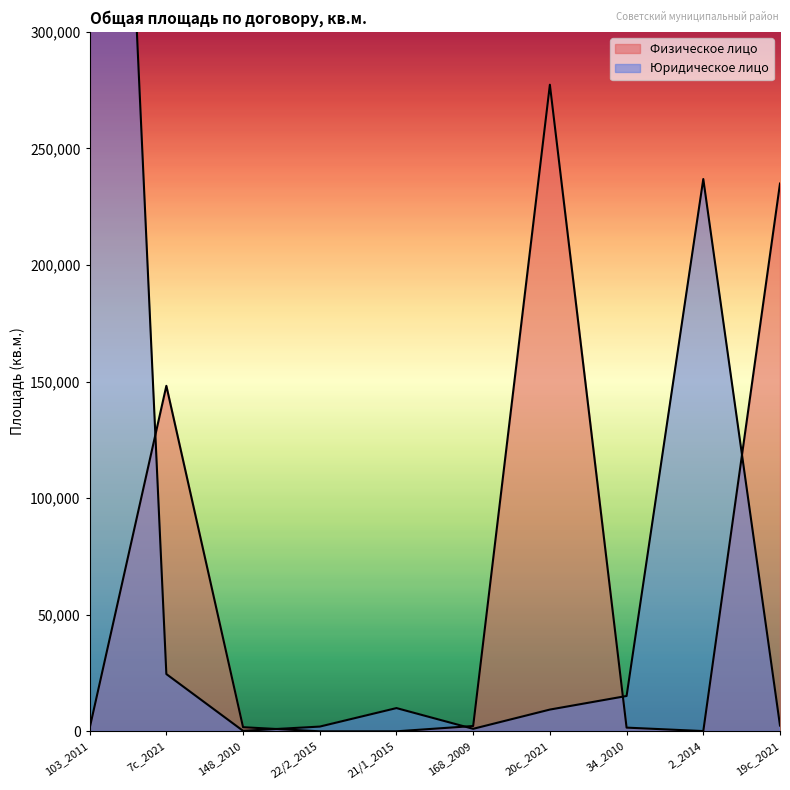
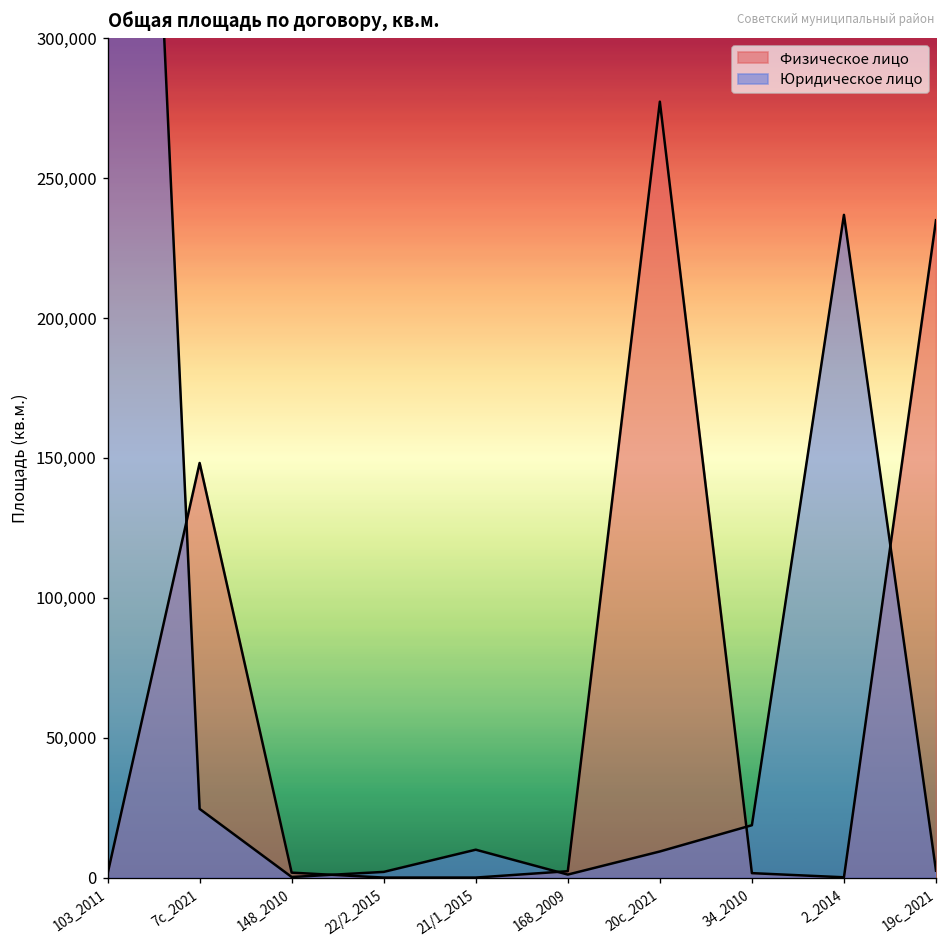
  {
    "Физическое лицо": {
      "103_2011": "1,000",
      "7с_2021": "148,000",
      "148_2010": "2,000",
      "22/2_2015": "0",
      "21/1_2015": "0",
      "168_2009": "2,000",
      "20с_2021": "277,000",
      "34_2010": "2,000",
      "2_2014": "0",
      "19с_2021": "235,000"
    },
    "Юридическое лицо": {
      "7с_2021": "25,000",
      "148_2010": "0",
      "22/2_2015": "2,000",
      "21/1_2015": "10,000",
      "168_2009": "1,000",
      "20с_2021": "9,000",
-     "34_2010": "15,000",
+     "34_2010": "19,000",
      "2_2014": "237,000",
      "19с_2021": "3,000"
    }
  }
